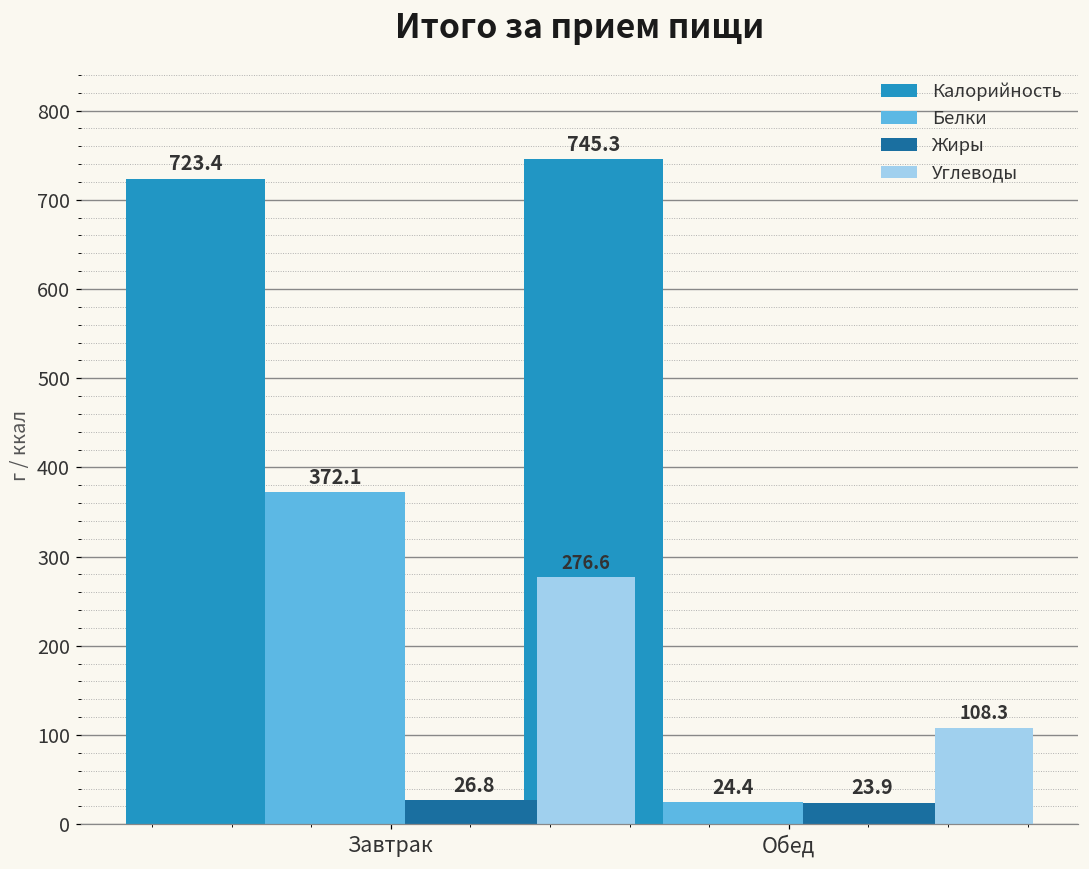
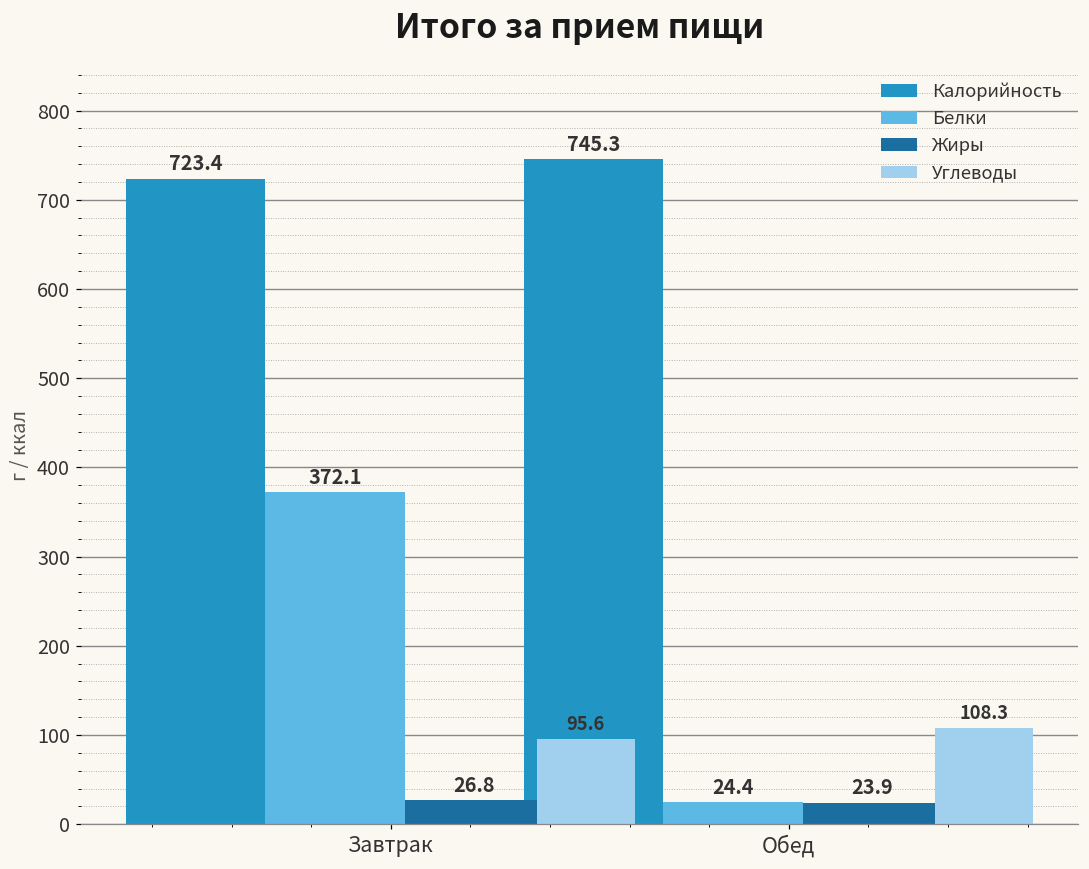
  {
    "Белки": {
      "Завтрак": 372.1,
      "Обед": 24.4
    },
    "Углеводы": {
-     "Завтрак": 276.6,
+     "Завтрак": 95.6,
      "Обед": 108.3
    }
  }
